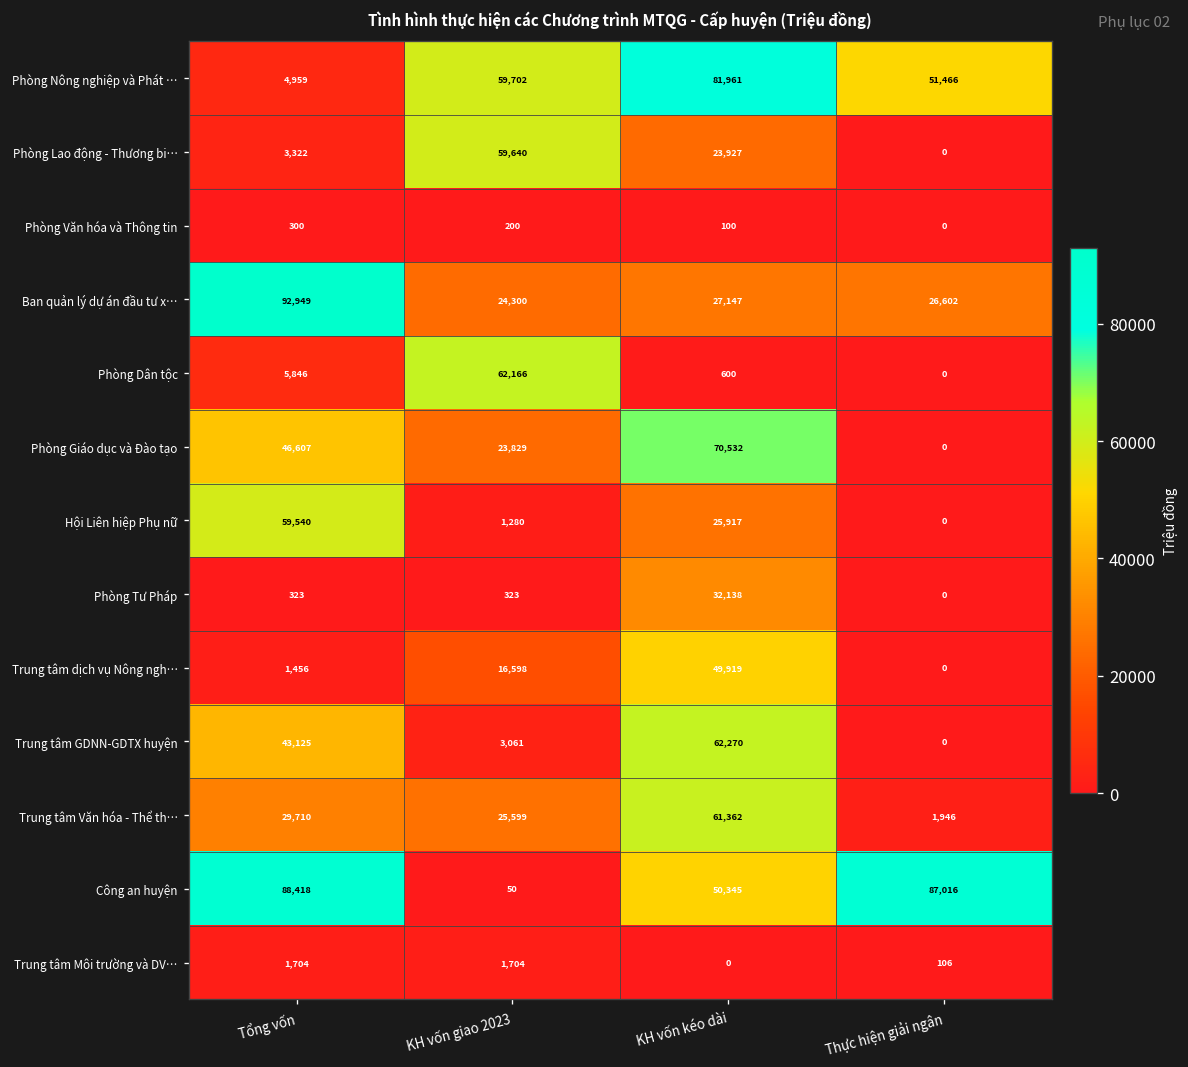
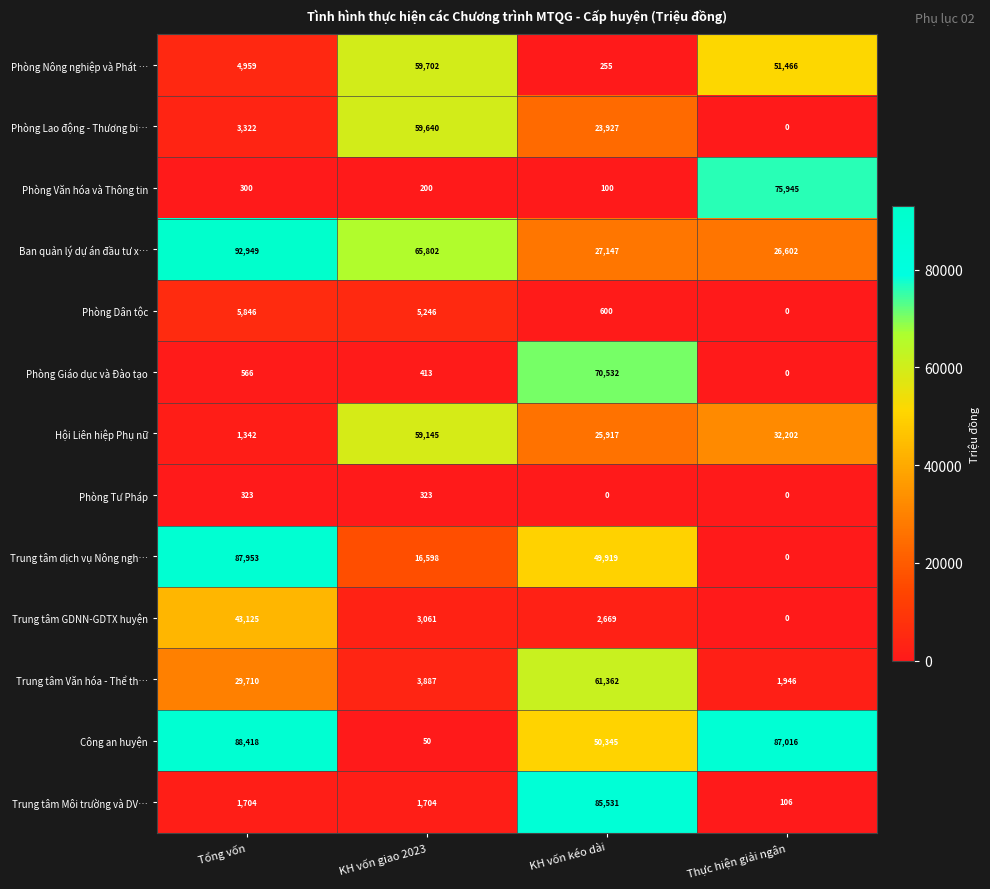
  {
    "Phòng Nông nghiệp và Phát …": {
      "Tổng vốn": "4,959",
      "KH vốn giao 2023": "59,702",
-     "KH vốn kéo dài": "81,961",
+     "KH vốn kéo dài": "255",
      "Thực hiện giải ngân": "51,466"
    },
    "Phòng Lao động - Thương bi…": {
      "Tổng vốn": "3,322",
      "KH vốn giao 2023": "59,640",
      "KH vốn kéo dài": "23,927",
      "Thực hiện giải ngân": "0"
    },
    "Phòng Văn hóa và Thông tin": {
      "Tổng vốn": "300",
      "KH vốn giao 2023": "200",
      "KH vốn kéo dài": "100",
-     "Thực hiện giải ngân": "0"
+     "Thực hiện giải ngân": "75,945"
    },
    "Ban quản lý dự án đầu tư x…": {
      "Tổng vốn": "92,949",
-     "KH vốn giao 2023": "24,300",
+     "KH vốn giao 2023": "65,802",
      "KH vốn kéo dài": "27,147",
      "Thực hiện giải ngân": "26,602"
    },
    "Phòng Dân tộc": {
      "Tổng vốn": "5,846",
-     "KH vốn giao 2023": "62,166",
+     "KH vốn giao 2023": "5,246",
      "KH vốn kéo dài": "600",
      "Thực hiện giải ngân": "0"
    },
    "Phòng Giáo dục và Đào tạo": {
-     "Tổng vốn": "46,607",
-     "KH vốn giao 2023": "23,829",
+     "Tổng vốn": "566",
+     "KH vốn giao 2023": "413",
      "KH vốn kéo dài": "70,532",
      "Thực hiện giải ngân": "0"
    },
    "Hội Liên hiệp Phụ nữ": {
-     "Tổng vốn": "59,540",
-     "KH vốn giao 2023": "1,280",
+     "Tổng vốn": "1,342",
+     "KH vốn giao 2023": "59,145",
      "KH vốn kéo dài": "25,917",
-     "Thực hiện giải ngân": "0"
+     "Thực hiện giải ngân": "32,202"
    },
    "Phòng Tư Pháp": {
      "Tổng vốn": "323",
      "KH vốn giao 2023": "323",
-     "KH vốn kéo dài": "32,138",
+     "KH vốn kéo dài": "0",
      "Thực hiện giải ngân": "0"
    },
    "Trung tâm dịch vụ Nông ngh…": {
-     "Tổng vốn": "1,456",
+     "Tổng vốn": "87,953",
      "KH vốn giao 2023": "16,598",
      "KH vốn kéo dài": "49,919",
      "Thực hiện giải ngân": "0"
    },
    "Trung tâm GDNN-GDTX huyện": {
      "Tổng vốn": "43,125",
      "KH vốn giao 2023": "3,061",
-     "KH vốn kéo dài": "62,270",
+     "KH vốn kéo dài": "2,669",
      "Thực hiện giải ngân": "0"
    },
    "Trung tâm Văn hóa - Thể th…": {
      "Tổng vốn": "29,710",
-     "KH vốn giao 2023": "25,599",
+     "KH vốn giao 2023": "3,887",
      "KH vốn kéo dài": "61,362",
      "Thực hiện giải ngân": "1,946"
    },
    "Công an huyện": {
      "Tổng vốn": "88,418",
      "KH vốn giao 2023": "50",
      "KH vốn kéo dài": "50,345",
      "Thực hiện giải ngân": "87,016"
    },
    "Trung tâm Môi trường và DV…": {
      "Tổng vốn": "1,704",
      "KH vốn giao 2023": "1,704",
-     "KH vốn kéo dài": "0",
+     "KH vốn kéo dài": "85,531",
      "Thực hiện giải ngân": "106"
    }
  }
